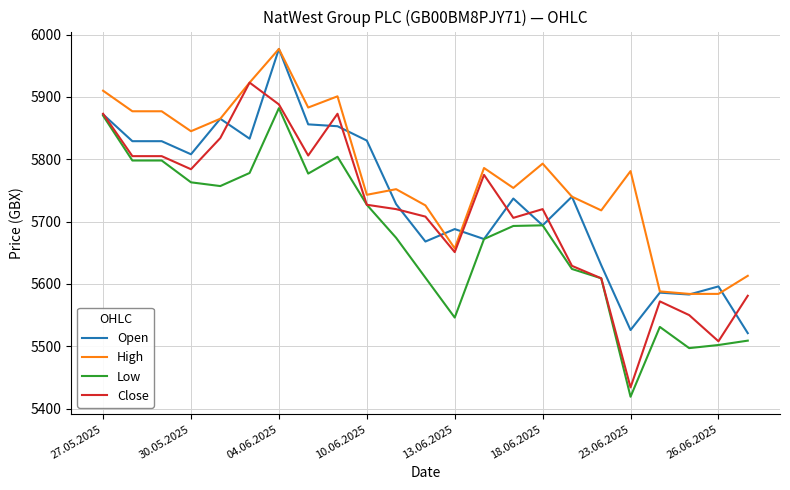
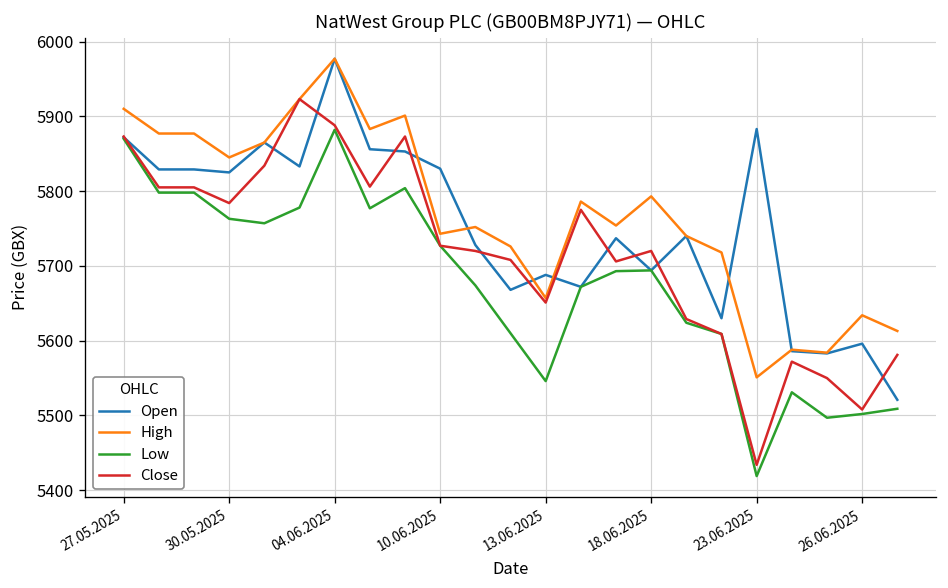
  {
    "Open": {
-     "30.05.2025": 5810,
+     "30.05.2025": 5830,
      "10.06.2025": 5830,
      "13.06.2025": 5690,
-     "23.06.2025": 5530,
+     "23.06.2025": 5880,
      "26.06.2025": 5600
    },
    "High": {
      "27.05.2025": 5910,
      "30.05.2025": 5850,
      "10.06.2025": 5740,
      "13.06.2025": 5660,
      "18.06.2025": 5790,
-     "23.06.2025": 5780,
-     "26.06.2025": 5580
+     "23.06.2025": 5550,
+     "26.06.2025": 5630
    },
    "Low": {
      "30.05.2025": 5760,
      "04.06.2025": 5880,
      "13.06.2025": 5550,
      "23.06.2025": 5420,
      "26.06.2025": 5500
    },
    "Close": {
      "30.05.2025": 5780,
      "04.06.2025": 5890,
      "13.06.2025": 5650,
      "18.06.2025": 5720,
      "23.06.2025": 5430,
      "26.06.2025": 5510
    }
  }
